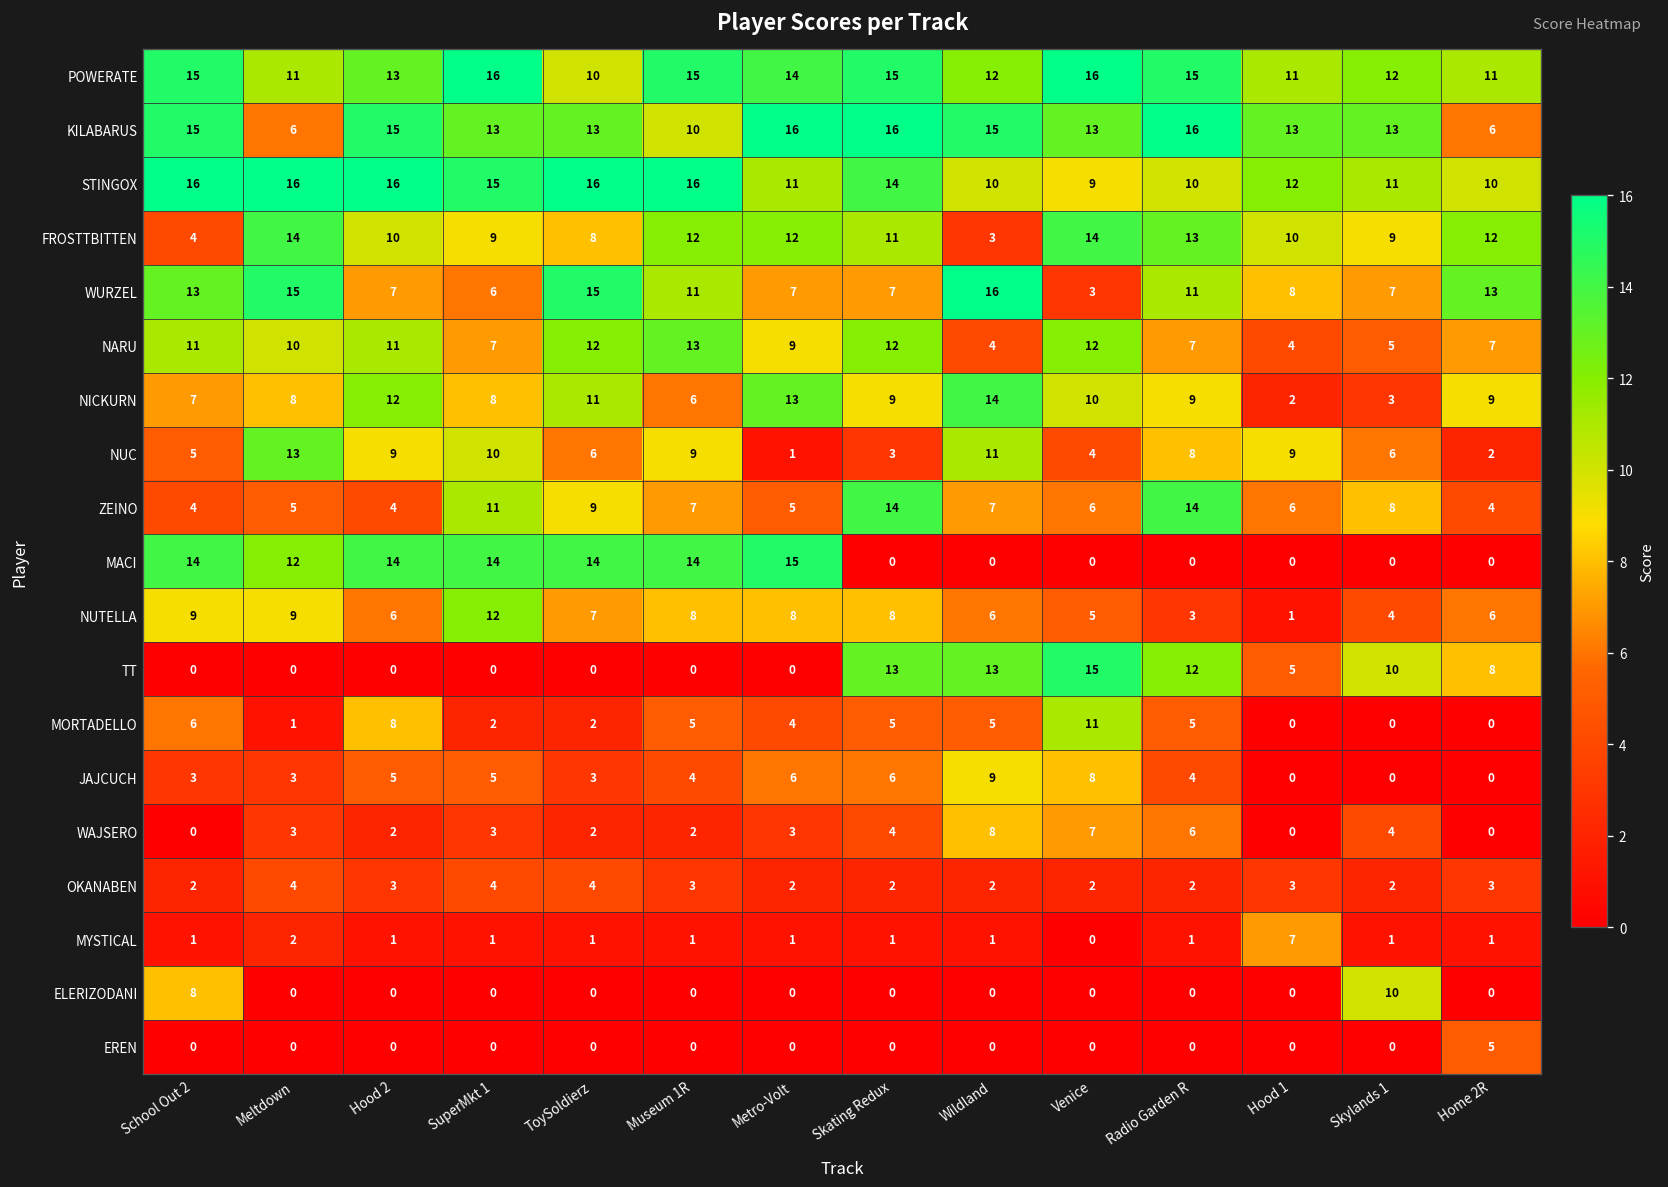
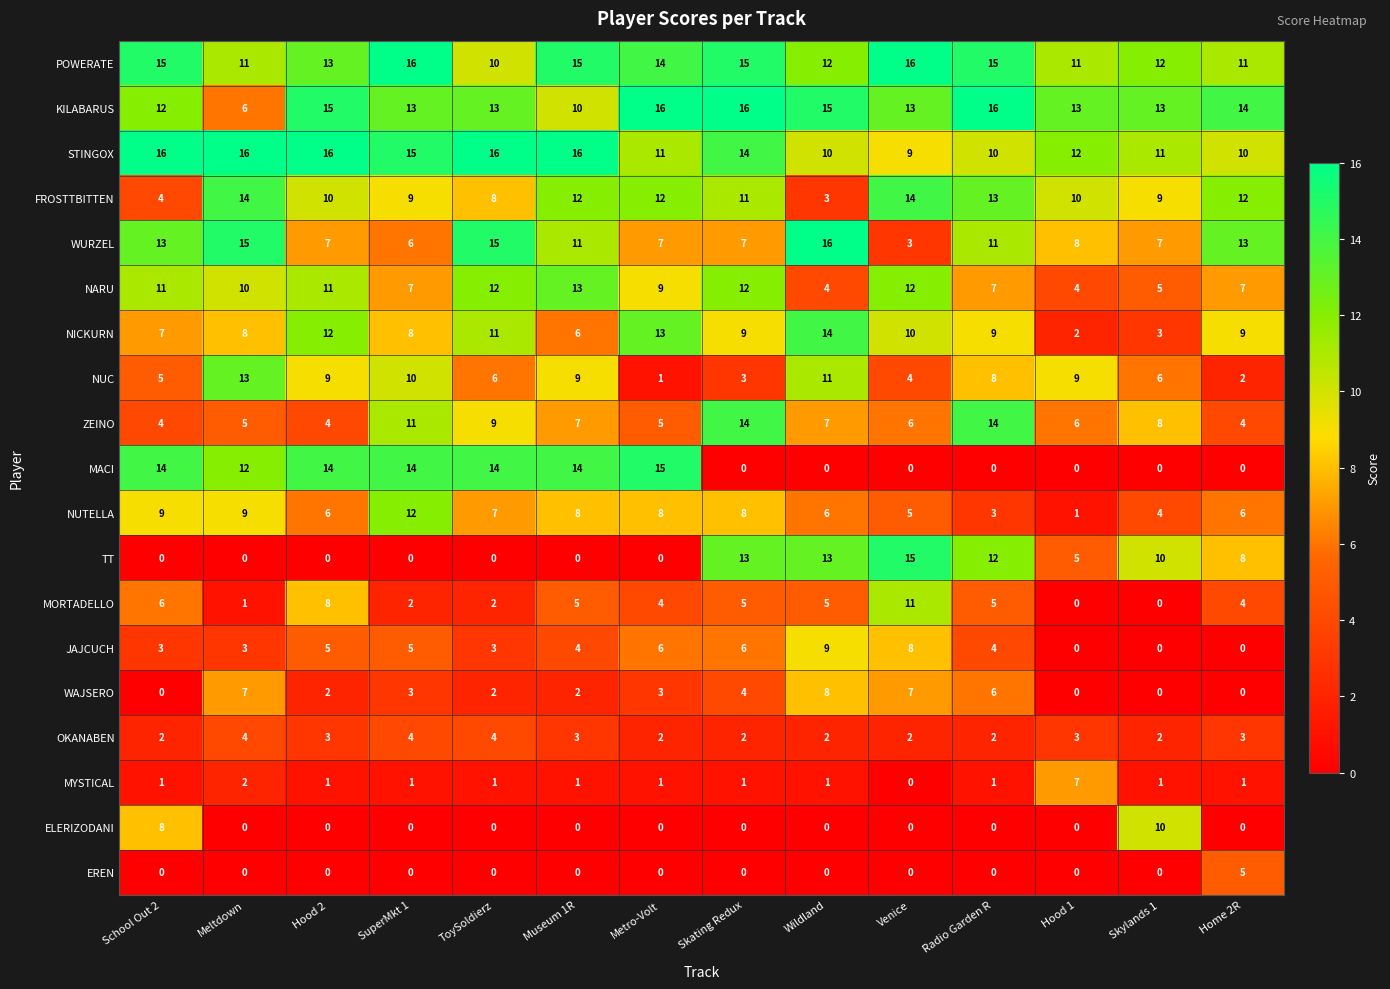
  {
    "KILABARUS": {
-     "School Out 2": 15,
+     "School Out 2": 12,
      "Meltdown": 6,
      "Hood 2": 15,
      "SuperMkt 1": 13,
      "ToySoldierz": 13,
      "Museum 1R": 10,
      "Metro-Volt": 16,
      "Skating Redux": 16,
      "Wildland": 15,
      "Venice": 13,
      "Radio Garden R": 16,
      "Hood 1": 13,
      "Skylands 1": 13,
-     "Home 2R": 6
+     "Home 2R": 14
    },
    "MORTADELLO": {
      "School Out 2": 6,
      "Meltdown": 1,
      "Hood 2": 8,
      "SuperMkt 1": 2,
      "ToySoldierz": 2,
      "Museum 1R": 5,
      "Metro-Volt": 4,
      "Skating Redux": 5,
      "Wildland": 5,
      "Venice": 11,
      "Radio Garden R": 5,
      "Hood 1": 0,
      "Skylands 1": 0,
-     "Home 2R": 0
+     "Home 2R": 4
    },
    "WAJSERO": {
      "School Out 2": 0,
-     "Meltdown": 3,
+     "Meltdown": 7,
      "Hood 2": 2,
      "SuperMkt 1": 3,
      "ToySoldierz": 2,
      "Museum 1R": 2,
      "Metro-Volt": 3,
      "Skating Redux": 4,
      "Wildland": 8,
      "Venice": 7,
      "Radio Garden R": 6,
      "Hood 1": 0,
-     "Skylands 1": 4,
+     "Skylands 1": 0,
      "Home 2R": 0
    }
  }
